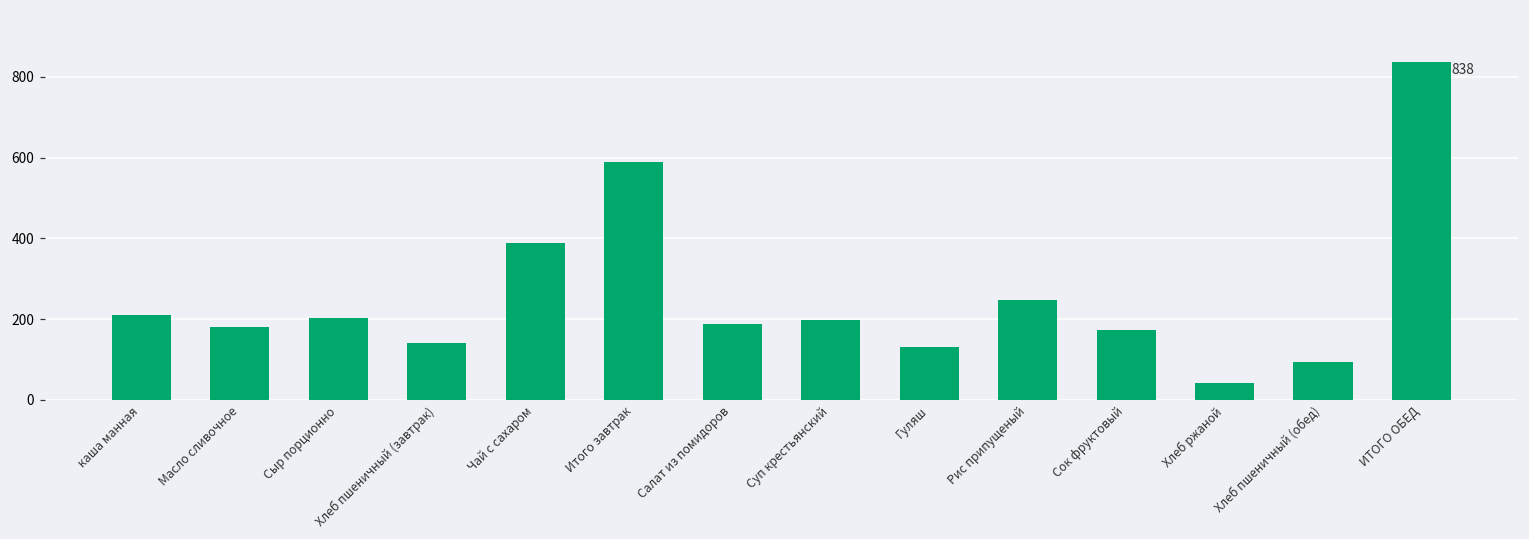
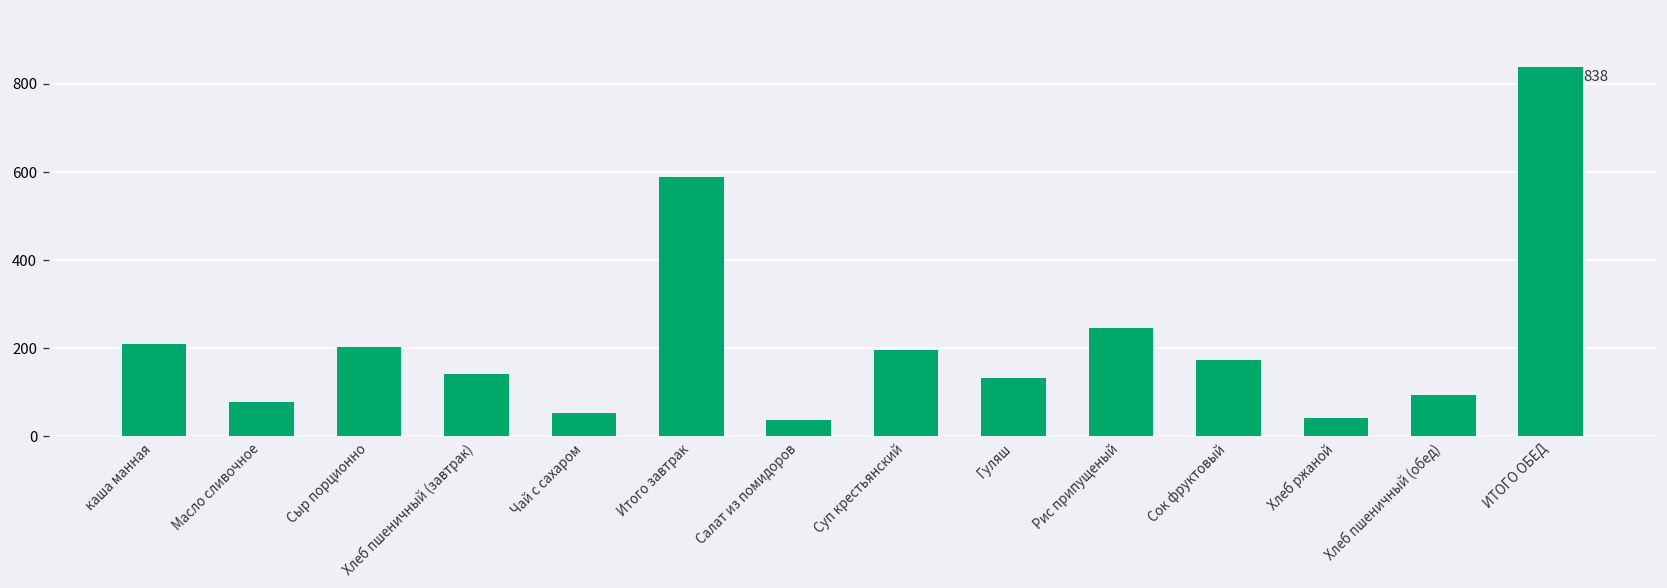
  {
    "каша манная": 210,
-   "Масло сливочное": 180,
+   "Масло сливочное": 80,
    "Сыр порционно": 200,
    "Хлеб пшеничный (завтрак)": 140,
-   "Чай с сахаром": 390,
+   "Чай с сахаром": 50,
    "Итого завтрак": 590,
-   "Салат из помидоров": 190,
+   "Салат из помидоров": 40,
    "Суп крестьянский": 200,
    "Гуляш": 130,
    "Рис припущеный": 250,
    "Сок фруктовый": 170,
    "Хлеб ржаной": 40,
    "Хлеб пшеничный (обед)": 90
  }
